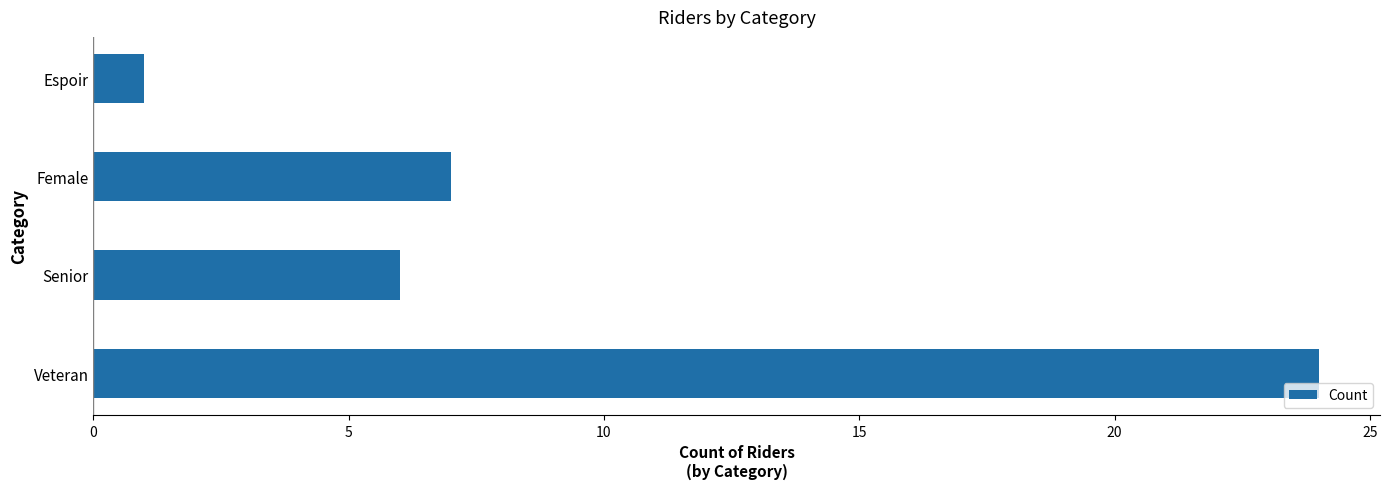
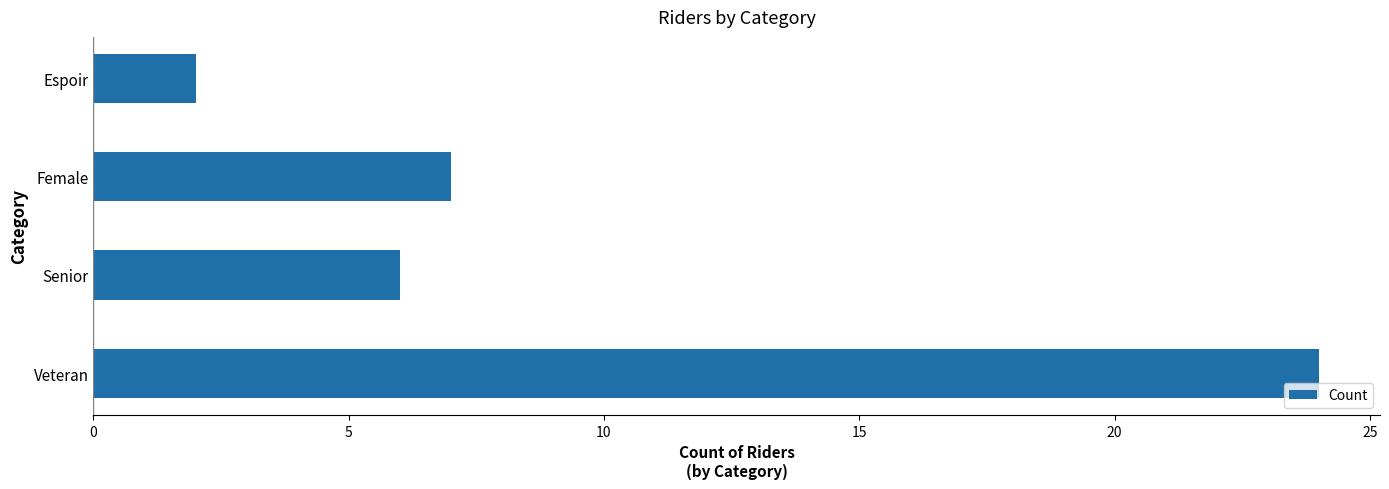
  {
-   "Espoir": 1,
+   "Espoir": 2,
    "Female": 7,
    "Senior": 6,
    "Veteran": 24
  }
